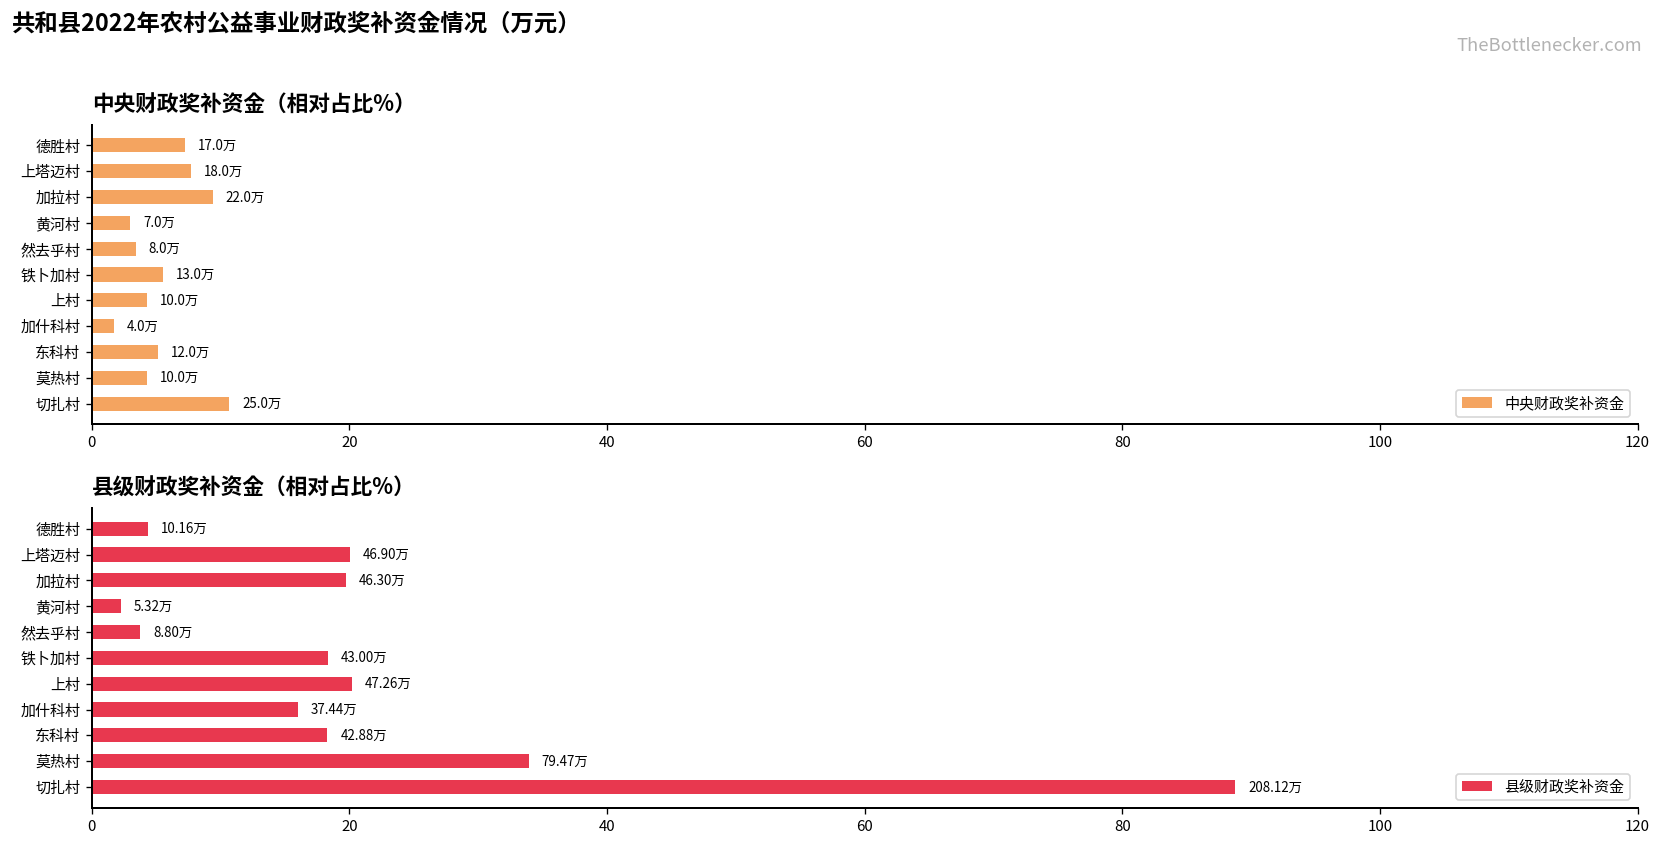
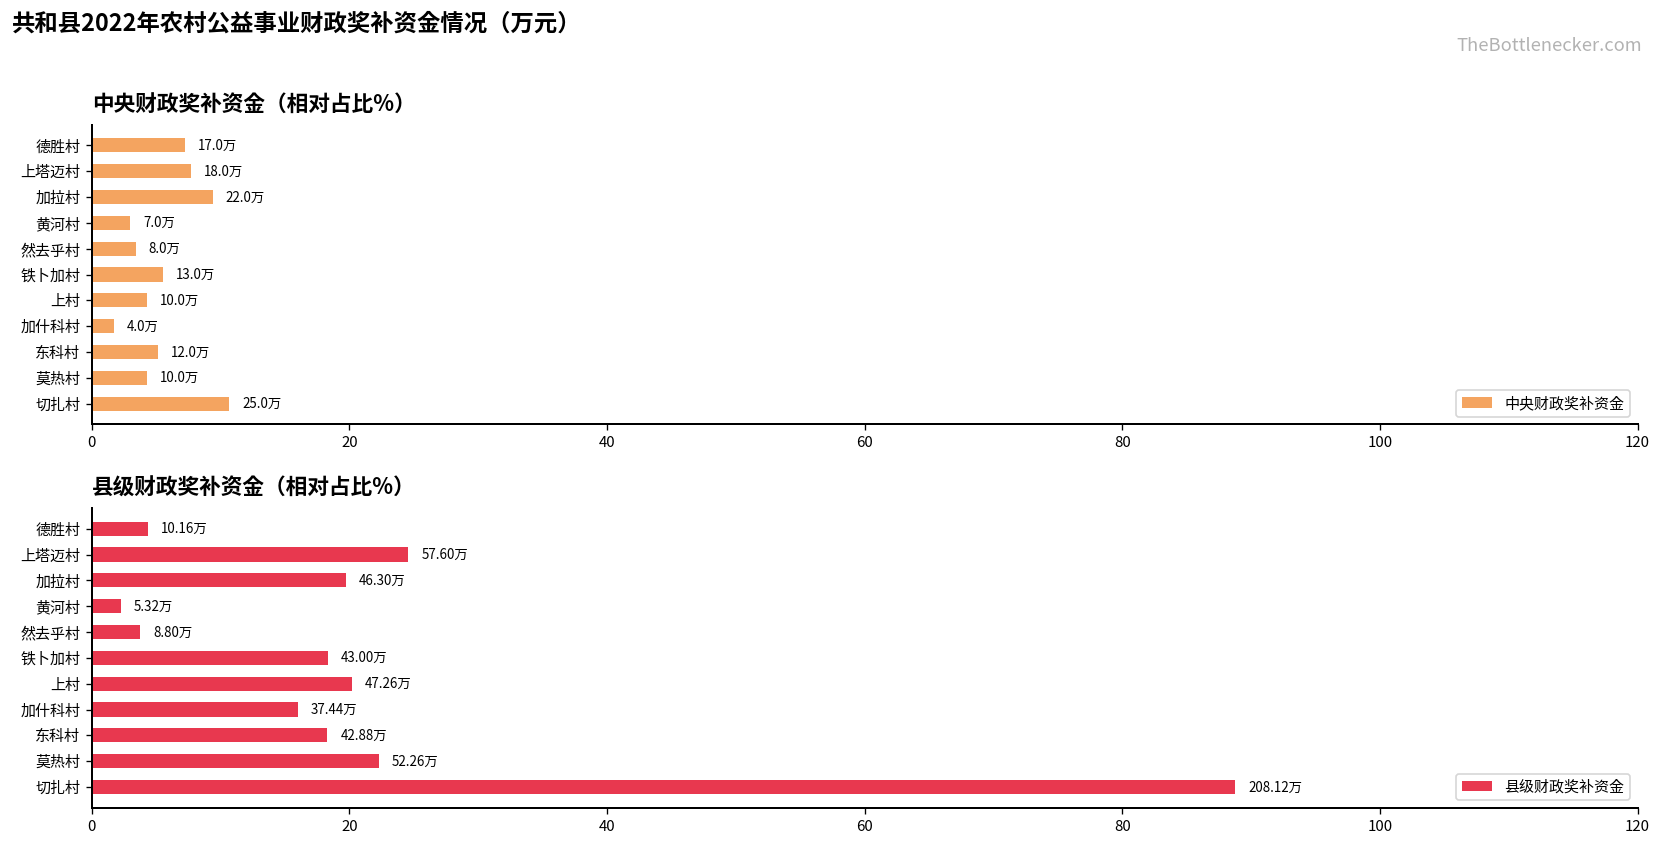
  {
    "县级财政奖补资金（相对占比%）": {
-     "上塔迈村": "46.90万",
-     "莫热村": "79.47万"
+     "上塔迈村": "57.60万",
+     "莫热村": "52.26万"
    }
  }
